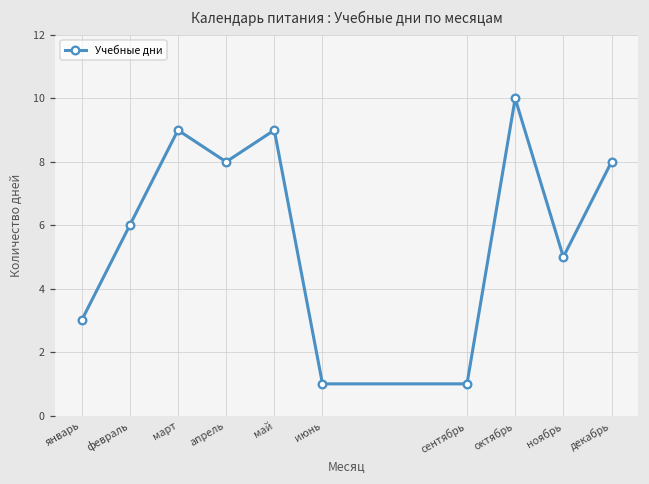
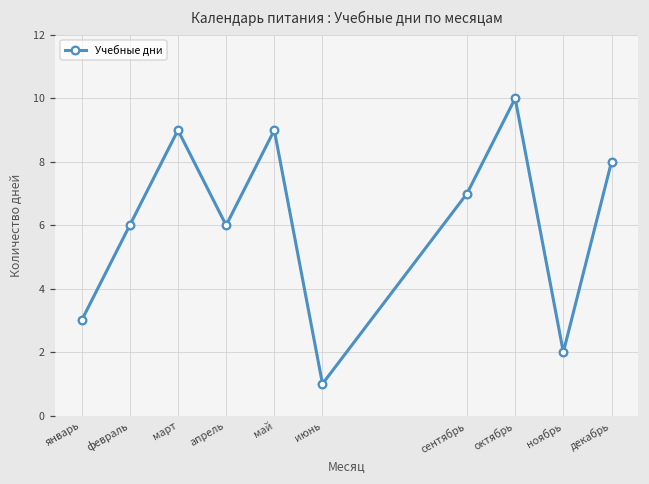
  {
    "январь": 3,
    "февраль": 6,
    "март": 9,
-   "апрель": 8,
+   "апрель": 6,
    "май": 9,
    "июнь": 1,
-   "сентябрь": 1,
+   "сентябрь": 7,
    "октябрь": 10,
-   "ноябрь": 5,
+   "ноябрь": 2,
    "декабрь": 8
  }
